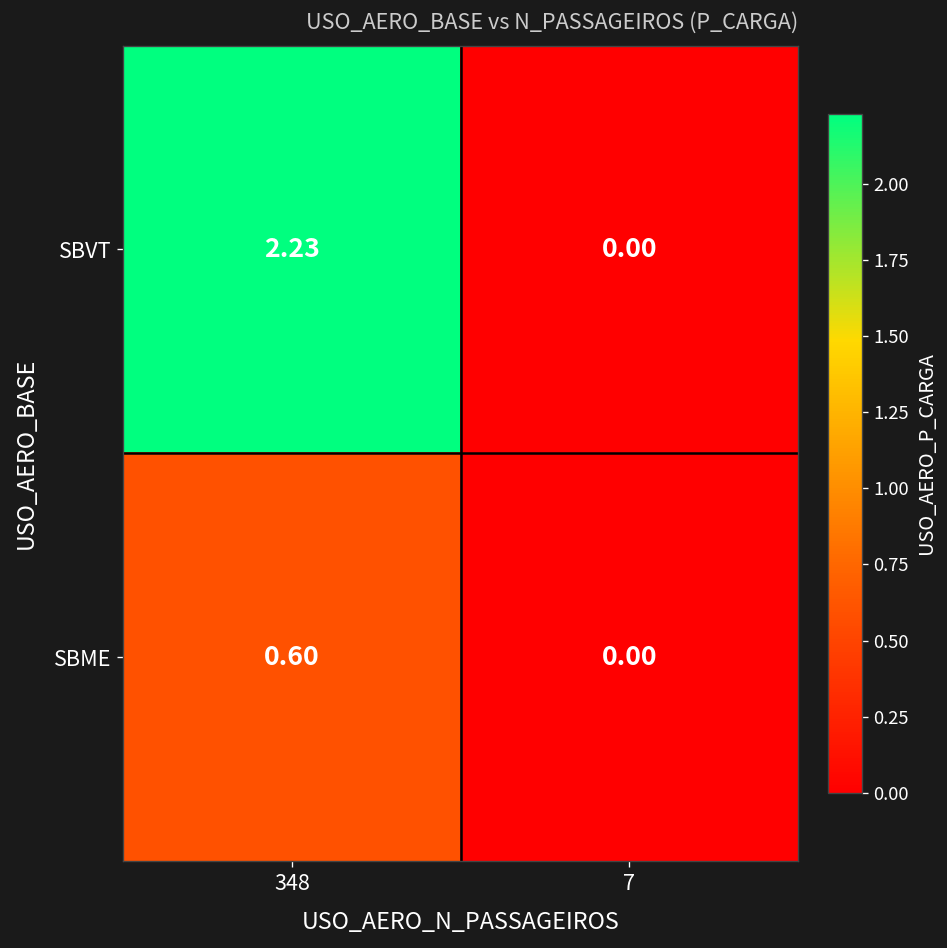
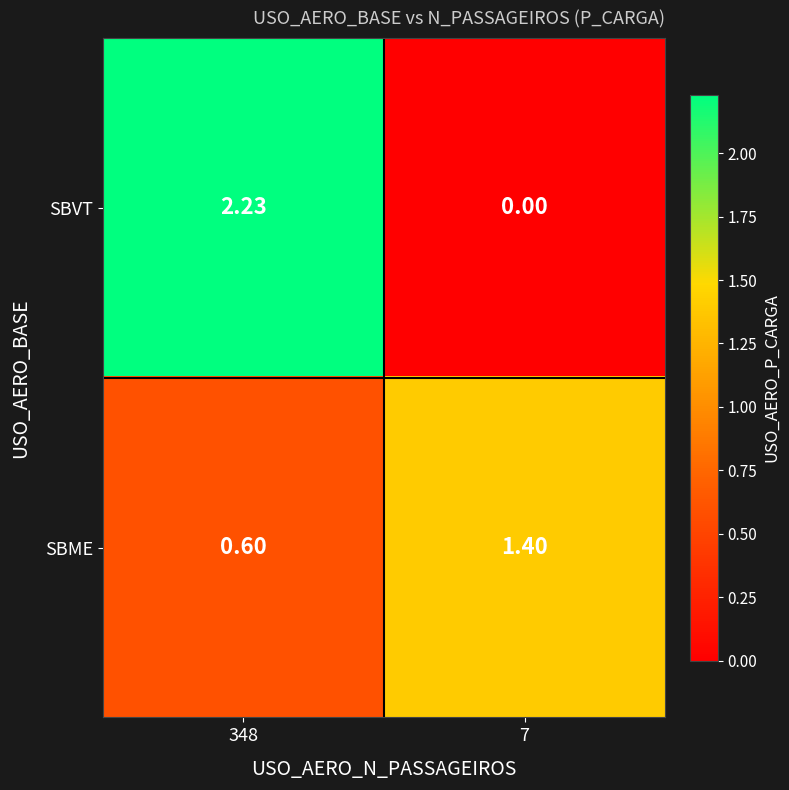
  {
    "SBVT": {
      "348": 2.23,
      "7": 0.00
    },
    "SBME": {
      "348": 0.60,
-     "7": 0.00
+     "7": 1.40
    }
  }
